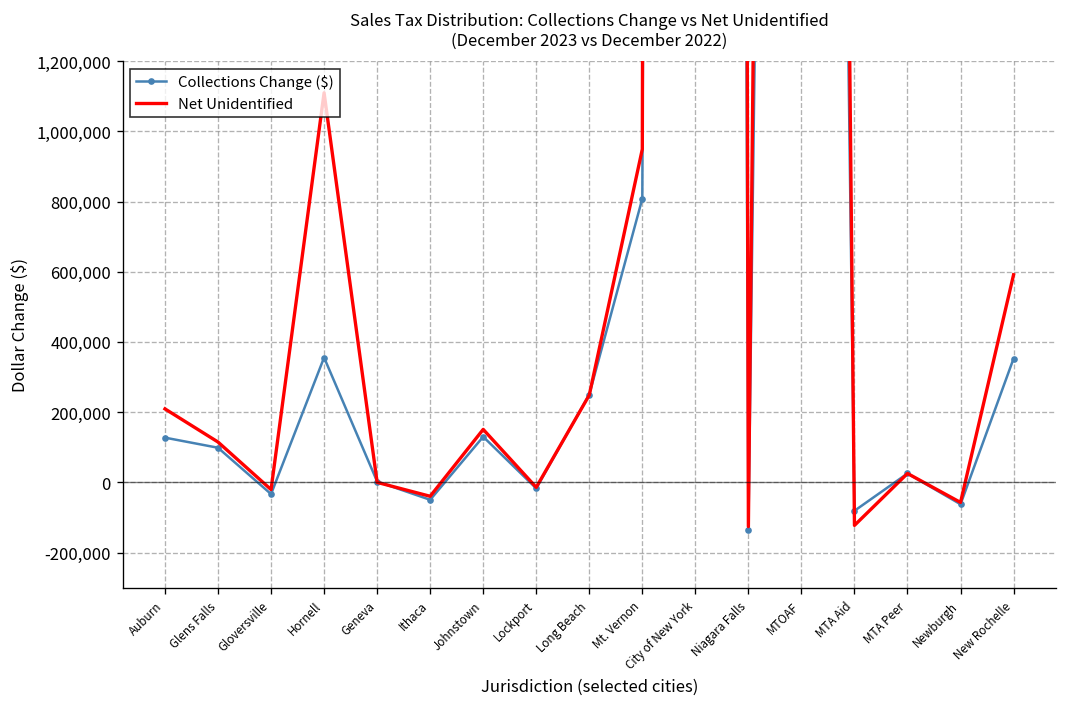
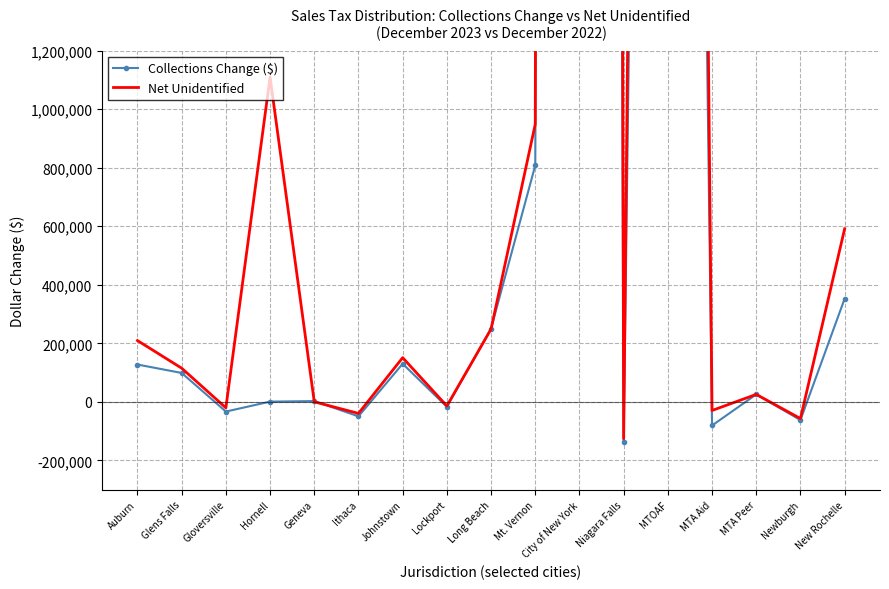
  {
    "Collections Change ($)": {
      "Auburn": "130,000",
      "Glens Falls": "100,000",
      "Gloversville": "-30,000",
-     "Hornell": "360,000",
+     "Hornell": "0",
      "Ithaca": "-50,000",
      "Johnstown": "130,000",
      "Mt. Vernon": "810,000",
      "Niagara Falls": "-140,000",
      "MTA Aid": "-80,000",
      "New Rochelle": "350,000"
    },
    "Net Unidentified": {
      "Auburn": "210,000",
      "Glens Falls": "110,000",
      "Gloversville": "-20,000",
      "Ithaca": "-40,000",
      "Johnstown": "150,000",
      "Mt. Vernon": "950,000",
      "Niagara Falls": "-130,000",
-     "MTA Aid": "-120,000",
+     "MTA Aid": "-30,000",
      "New Rochelle": "590,000"
    }
  }
